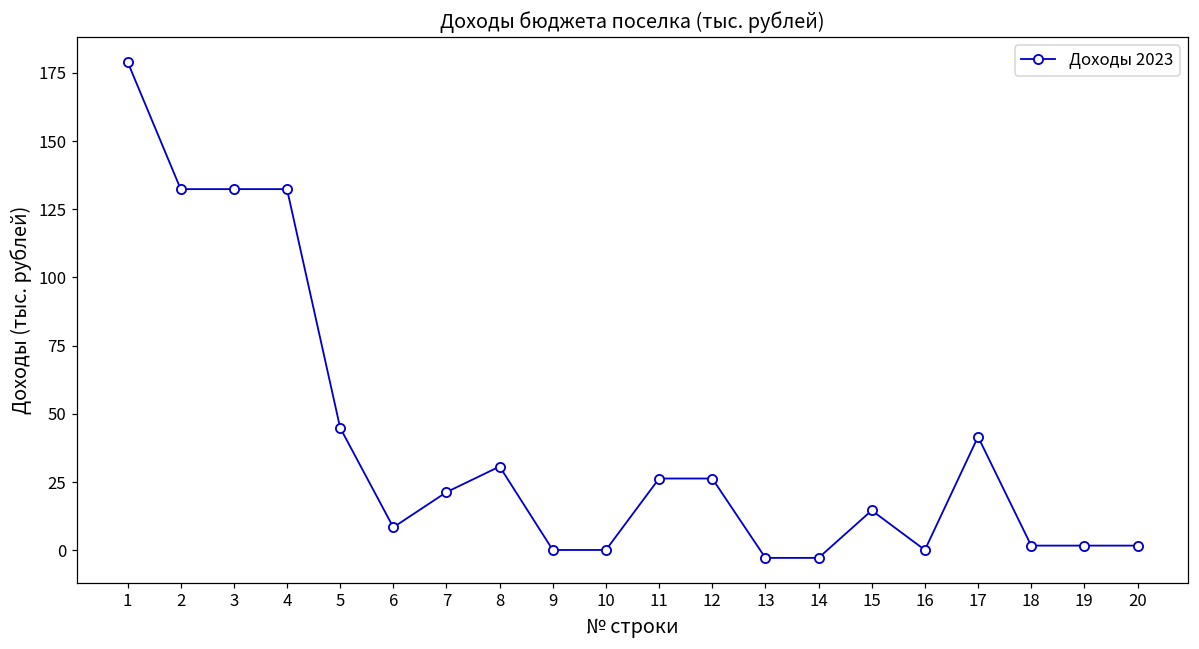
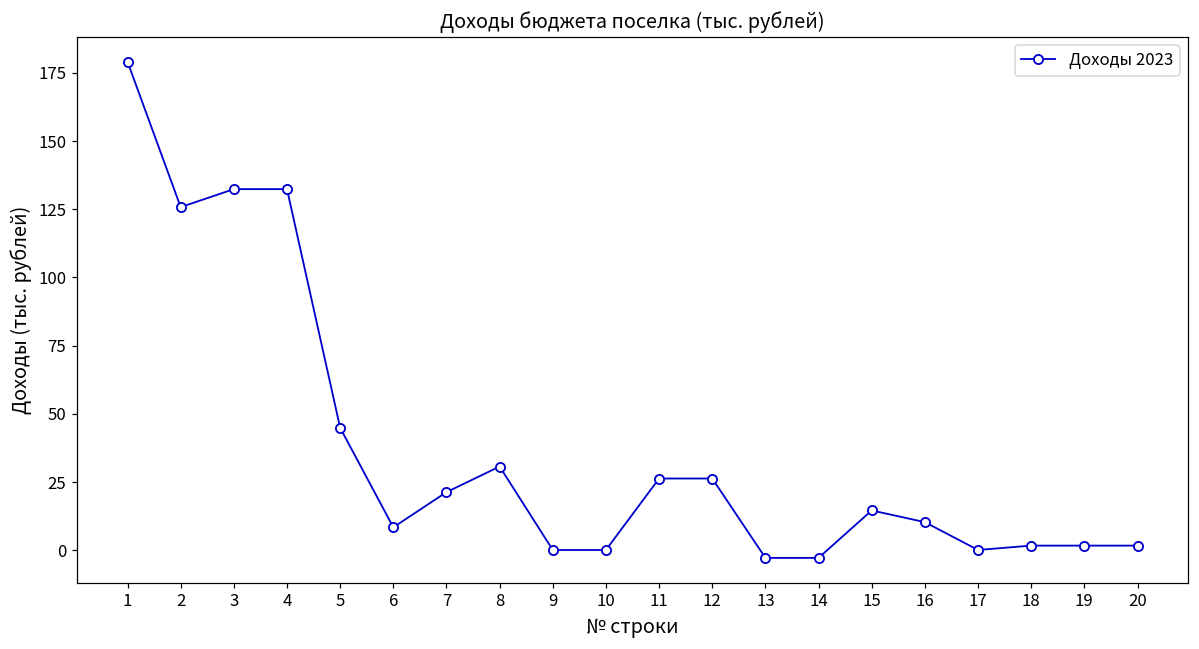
  {
    "1": 179,
-   "2": 132,
+   "2": 126,
    "3": 132,
    "4": 132,
    "5": 45,
    "6": 8,
    "7": 21,
    "8": 31,
    "9": 0,
    "10": 0,
    "11": 26,
    "12": 26,
    "13": -3,
    "14": -3,
    "15": 15,
-   "16": 0,
-   "17": 42,
+   "16": 10,
+   "17": 0,
    "18": 2,
    "19": 2,
    "20": 2
  }
